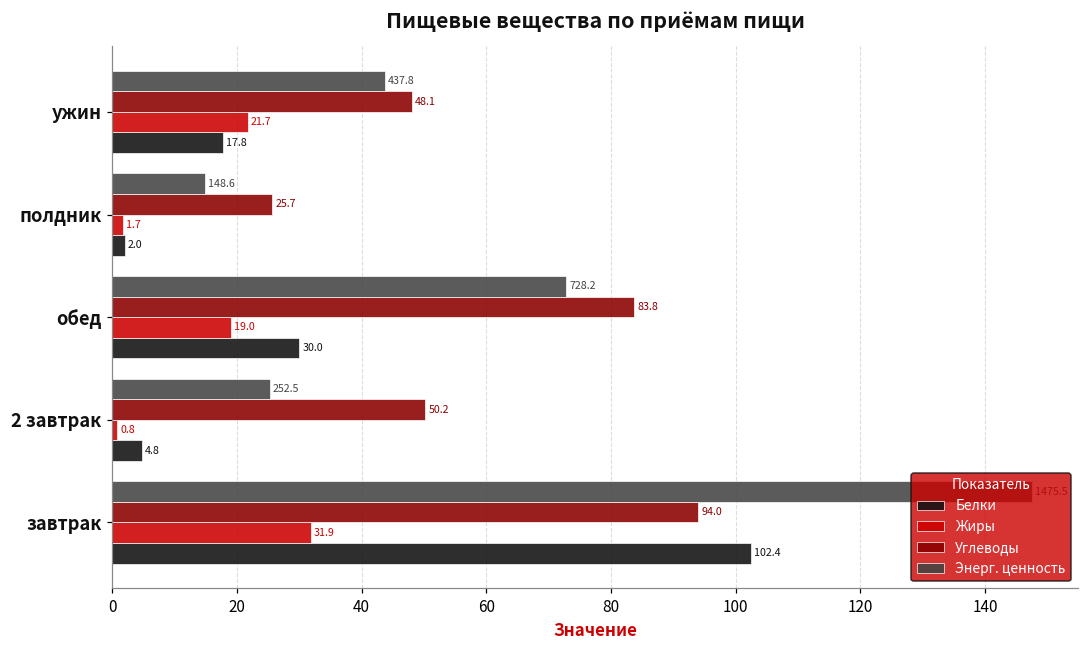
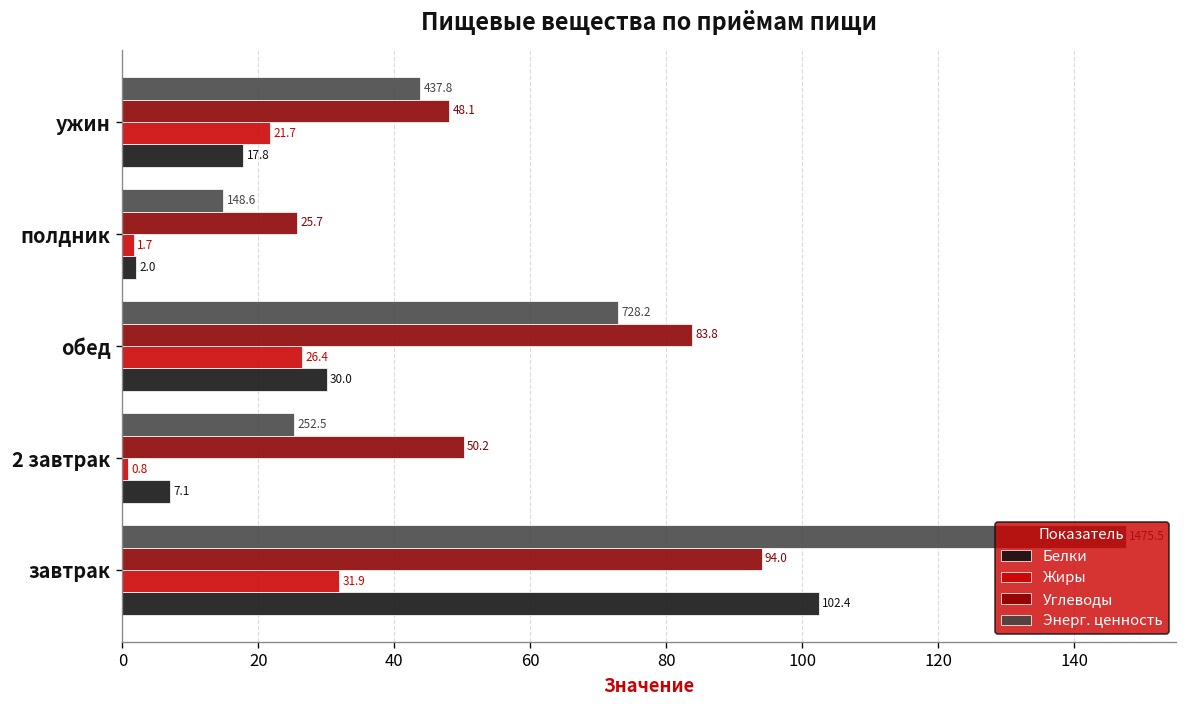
  {
    "Белки": {
      "ужин": 17.8,
      "полдник": 2.0,
      "обед": 30.0,
-     "2 завтрак": 4.8,
+     "2 завтрак": 7.1,
      "завтрак": 102.4
    },
    "Жиры": {
      "ужин": 21.7,
      "полдник": 1.7,
-     "обед": 19.0,
+     "обед": 26.4,
      "2 завтрак": 0.8,
      "завтрак": 31.9
    },
    "Углеводы": {
      "ужин": 48.1,
      "полдник": 25.7,
      "обед": 83.8,
      "2 завтрак": 50.2,
      "завтрак": 94.0
    }
  }
